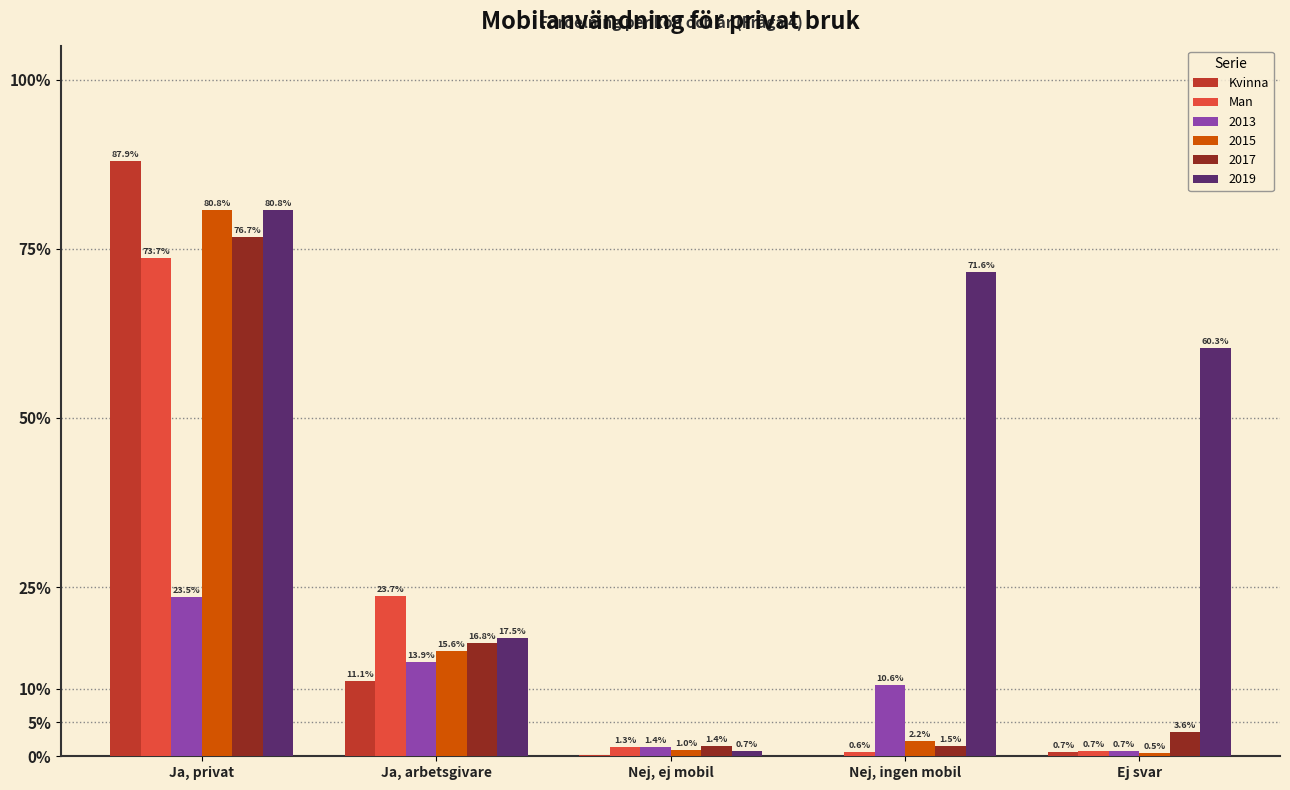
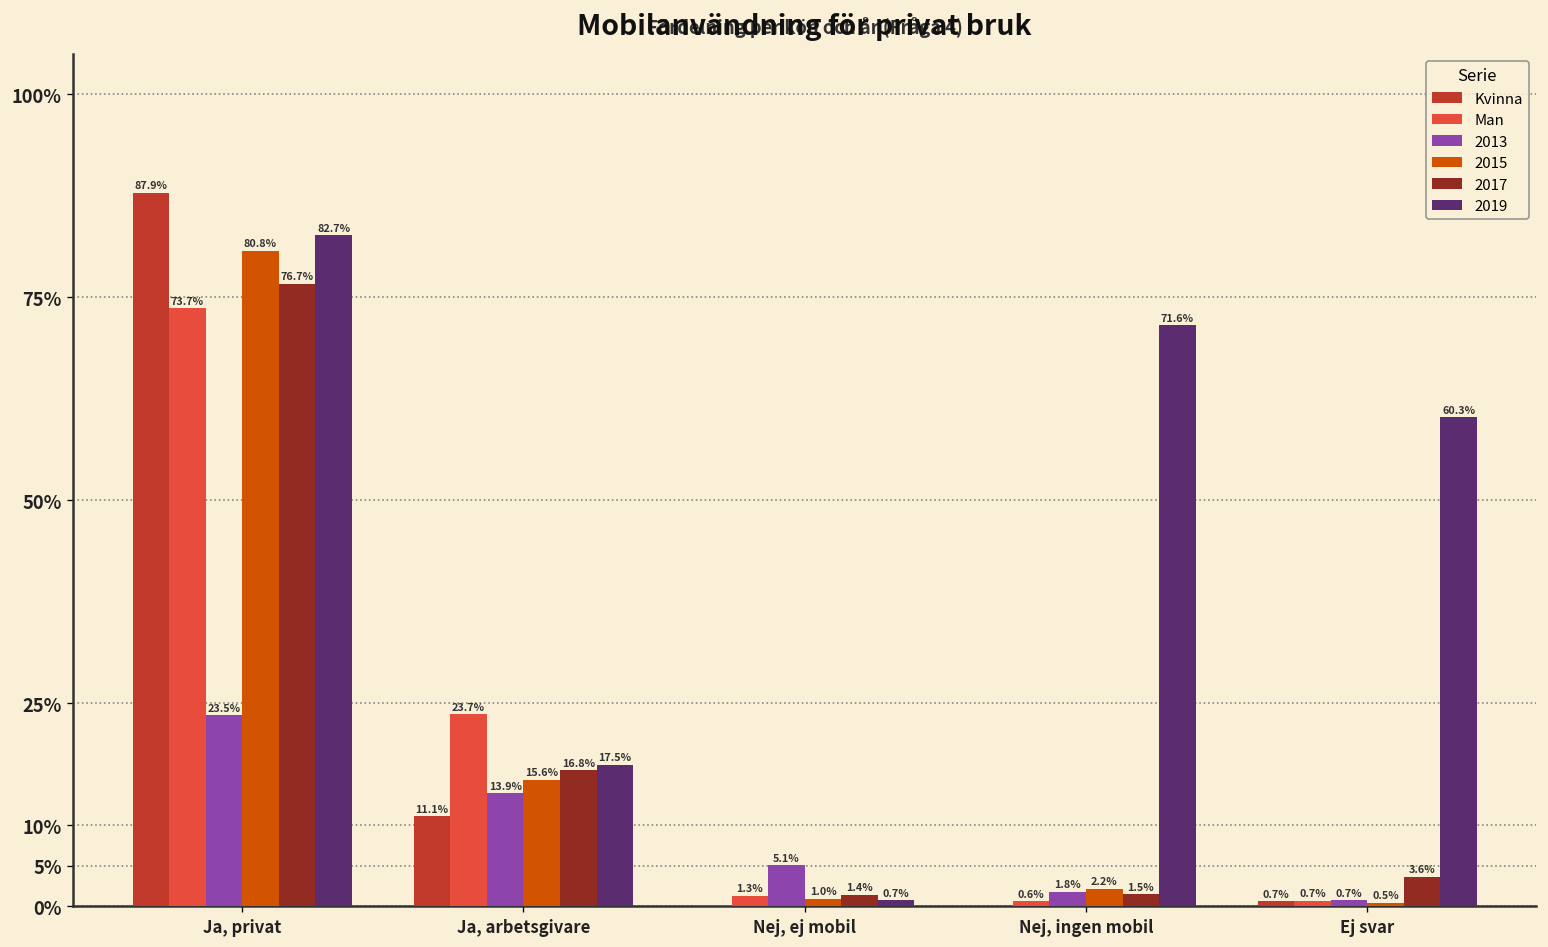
  {
    "2013": {
      "Ja, privat": "23.5%",
      "Ja, arbetsgivare": "13.9%",
-     "Nej, ej mobil": "1.4%",
-     "Nej, ingen mobil": "10.6%",
+     "Nej, ej mobil": "5.1%",
+     "Nej, ingen mobil": "1.8%",
      "Ej svar": "0.7%"
    },
    "2019": {
-     "Ja, privat": "80.8%",
+     "Ja, privat": "82.7%",
      "Ja, arbetsgivare": "17.5%",
      "Nej, ej mobil": "0.7%",
      "Nej, ingen mobil": "71.6%",
      "Ej svar": "60.3%"
    }
  }
